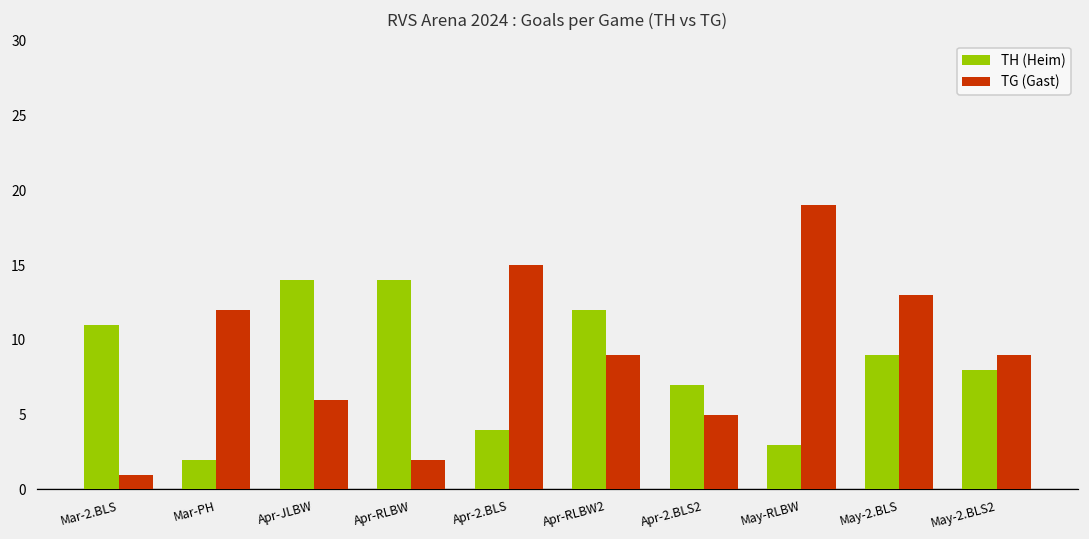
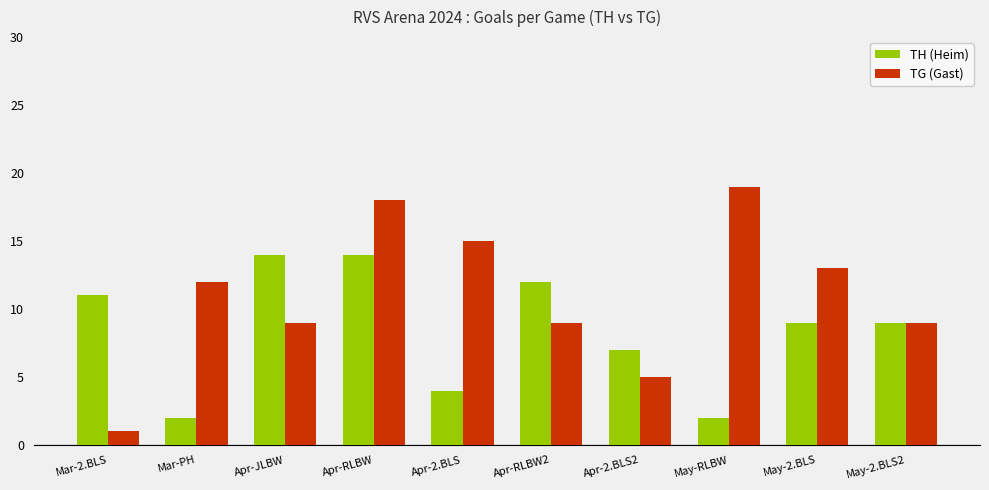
  {
    "TH (Heim)": {
      "Mar-2.BLS": 11,
      "Mar-PH": 2,
      "Apr-JLBW": 14,
      "Apr-RLBW": 14,
      "Apr-2.BLS": 4,
      "Apr-RLBW2": 12,
      "Apr-2.BLS2": 7,
-     "May-RLBW": 3,
+     "May-RLBW": 2,
      "May-2.BLS": 9,
-     "May-2.BLS2": 8
+     "May-2.BLS2": 9
    },
    "TG (Gast)": {
      "Mar-2.BLS": 1,
      "Mar-PH": 12,
-     "Apr-JLBW": 6,
-     "Apr-RLBW": 2,
+     "Apr-JLBW": 9,
+     "Apr-RLBW": 18,
      "Apr-2.BLS": 15,
      "Apr-RLBW2": 9,
      "Apr-2.BLS2": 5,
      "May-RLBW": 19,
      "May-2.BLS": 13,
      "May-2.BLS2": 9
    }
  }
